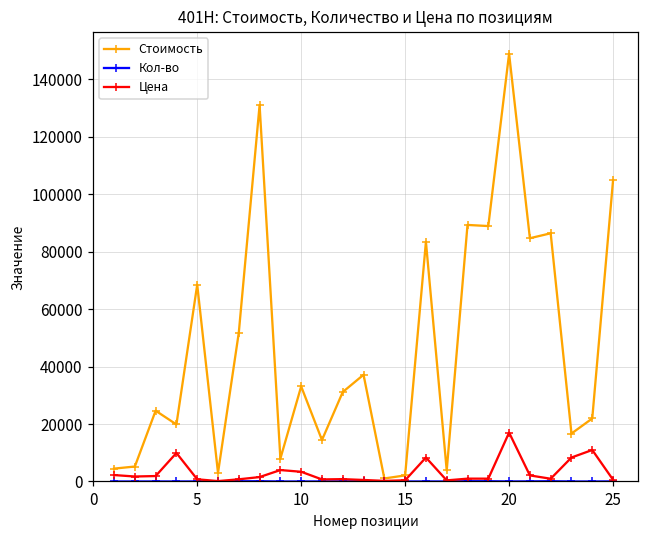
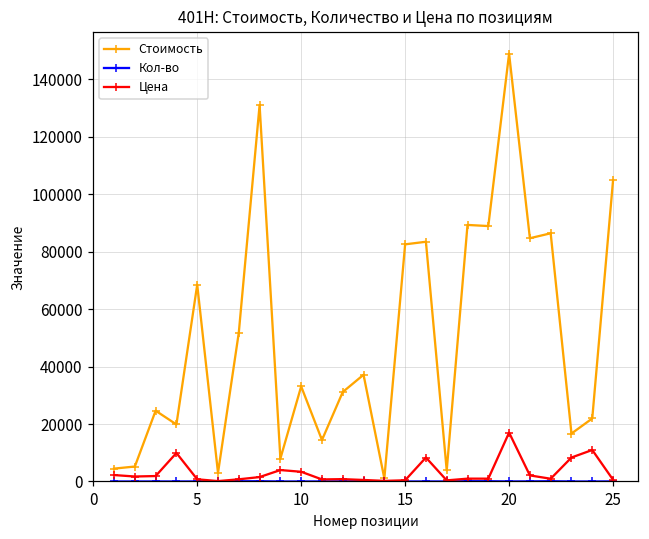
  {
    "Стоимость": {
      "5": 68000,
      "10": 33000,
-     "15": 2000,
+     "15": 83000,
      "20": 149000,
      "25": 105000
    },
    "Кол-во": {
      "10": 0,
      "20": 0
    },
    "Цена": {
      "10": 3000,
      "20": 17000
    }
  }
